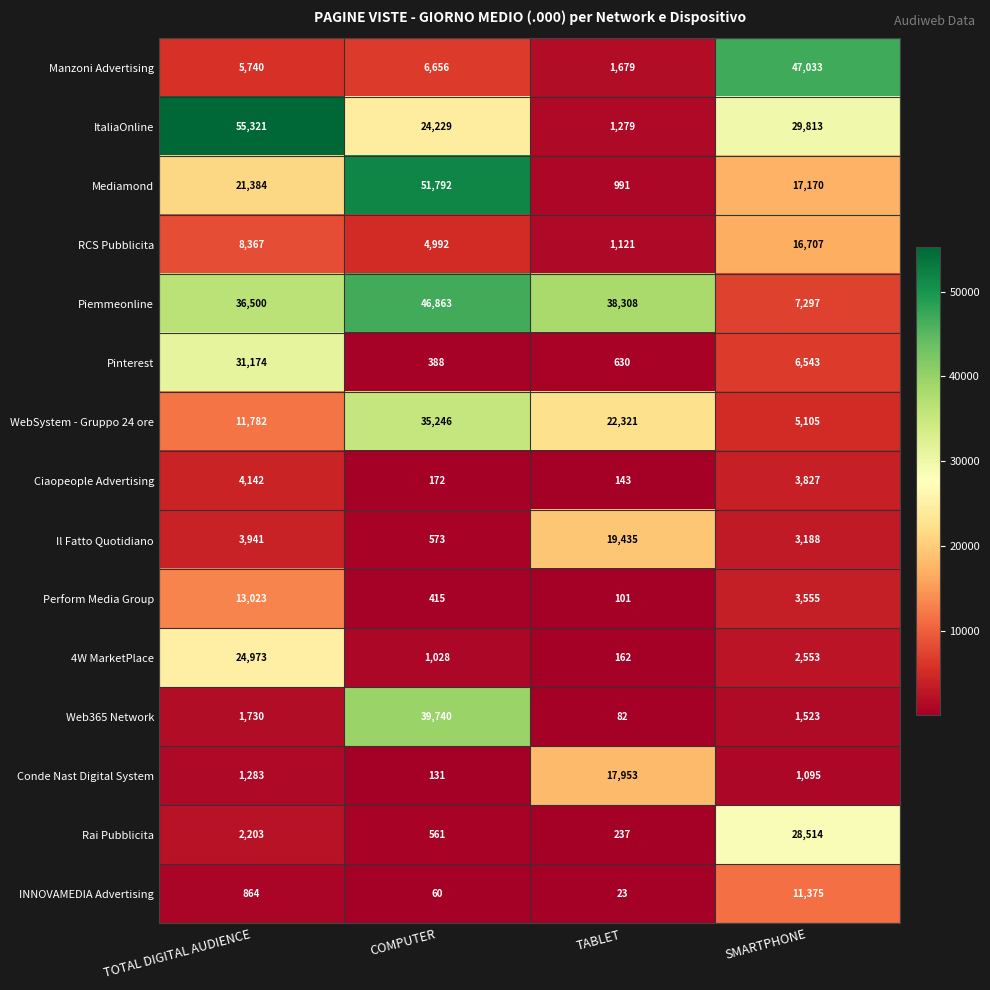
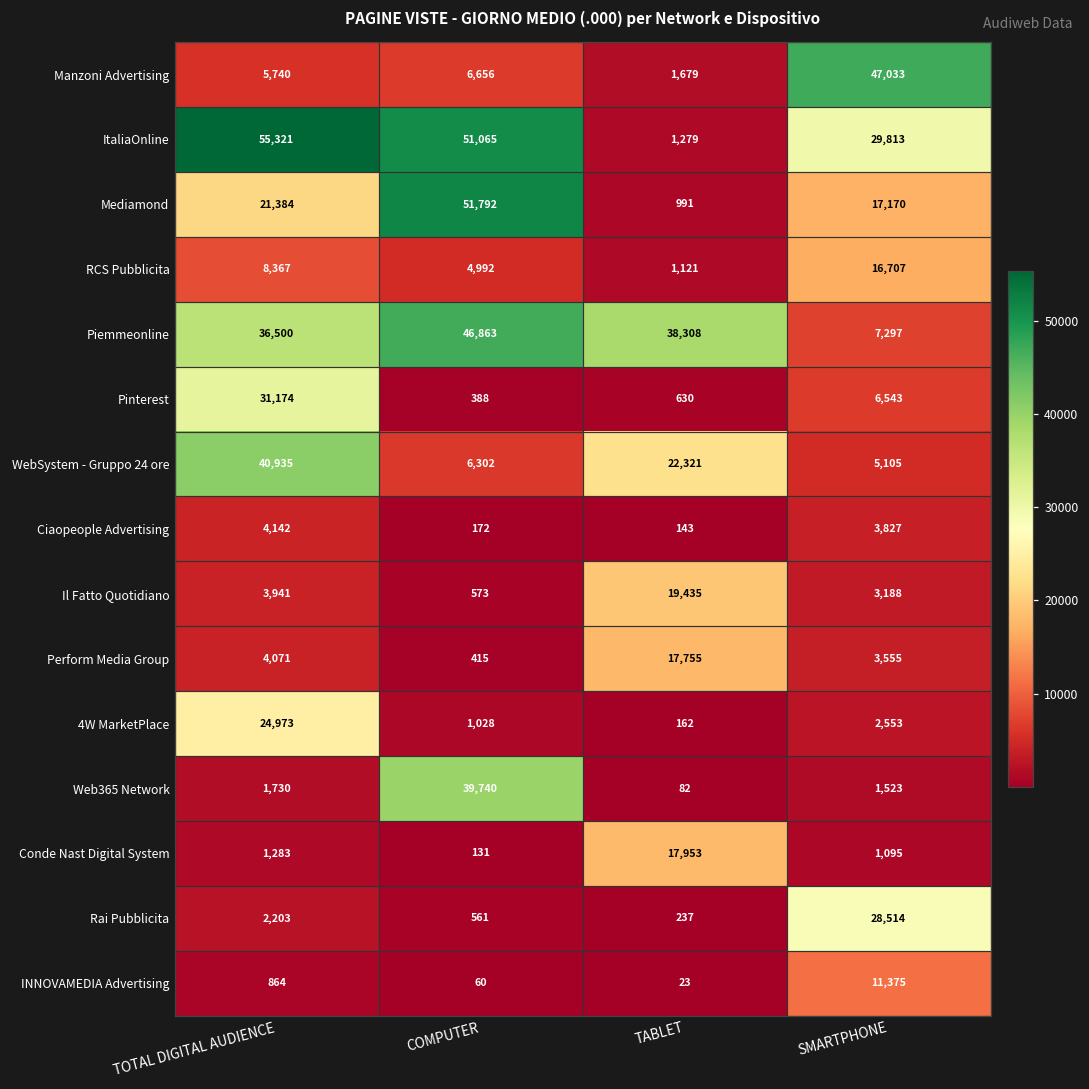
  {
    "Manzoni Advertising": {
      "TOTAL DIGITAL AUDIENCE": "5,740",
      "COMPUTER": "6,656",
      "TABLET": "1,679",
      "SMARTPHONE": "47,033"
    },
    "ItaliaOnline": {
      "TOTAL DIGITAL AUDIENCE": "55,321",
-     "COMPUTER": "24,229",
+     "COMPUTER": "51,065",
      "TABLET": "1,279",
      "SMARTPHONE": "29,813"
    },
    "Mediamond": {
      "TOTAL DIGITAL AUDIENCE": "21,384",
      "COMPUTER": "51,792",
      "TABLET": "991",
      "SMARTPHONE": "17,170"
    },
    "RCS Pubblicita": {
      "TOTAL DIGITAL AUDIENCE": "8,367",
      "COMPUTER": "4,992",
      "TABLET": "1,121",
      "SMARTPHONE": "16,707"
    },
    "Piemmeonline": {
      "TOTAL DIGITAL AUDIENCE": "36,500",
      "COMPUTER": "46,863",
      "TABLET": "38,308",
      "SMARTPHONE": "7,297"
    },
    "Pinterest": {
      "TOTAL DIGITAL AUDIENCE": "31,174",
      "COMPUTER": "388",
      "TABLET": "630",
      "SMARTPHONE": "6,543"
    },
    "WebSystem - Gruppo 24 ore": {
-     "TOTAL DIGITAL AUDIENCE": "11,782",
-     "COMPUTER": "35,246",
+     "TOTAL DIGITAL AUDIENCE": "40,935",
+     "COMPUTER": "6,302",
      "TABLET": "22,321",
      "SMARTPHONE": "5,105"
    },
    "Ciaopeople Advertising": {
      "TOTAL DIGITAL AUDIENCE": "4,142",
      "COMPUTER": "172",
      "TABLET": "143",
      "SMARTPHONE": "3,827"
    },
    "Il Fatto Quotidiano": {
      "TOTAL DIGITAL AUDIENCE": "3,941",
      "COMPUTER": "573",
      "TABLET": "19,435",
      "SMARTPHONE": "3,188"
    },
    "Perform Media Group": {
-     "TOTAL DIGITAL AUDIENCE": "13,023",
+     "TOTAL DIGITAL AUDIENCE": "4,071",
      "COMPUTER": "415",
-     "TABLET": "101",
+     "TABLET": "17,755",
      "SMARTPHONE": "3,555"
    },
    "4W MarketPlace": {
      "TOTAL DIGITAL AUDIENCE": "24,973",
      "COMPUTER": "1,028",
      "TABLET": "162",
      "SMARTPHONE": "2,553"
    },
    "Web365 Network": {
      "TOTAL DIGITAL AUDIENCE": "1,730",
      "COMPUTER": "39,740",
      "TABLET": "82",
      "SMARTPHONE": "1,523"
    },
    "Conde Nast Digital System": {
      "TOTAL DIGITAL AUDIENCE": "1,283",
      "COMPUTER": "131",
      "TABLET": "17,953",
      "SMARTPHONE": "1,095"
    },
    "Rai Pubblicita": {
      "TOTAL DIGITAL AUDIENCE": "2,203",
      "COMPUTER": "561",
      "TABLET": "237",
      "SMARTPHONE": "28,514"
    },
    "INNOVAMEDIA Advertising": {
      "TOTAL DIGITAL AUDIENCE": "864",
      "COMPUTER": "60",
      "TABLET": "23",
      "SMARTPHONE": "11,375"
    }
  }
